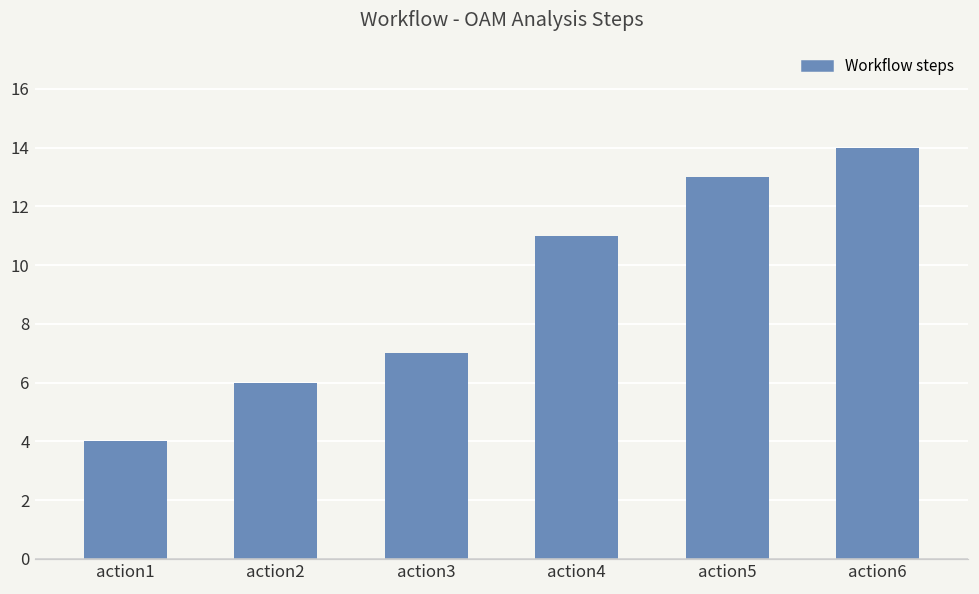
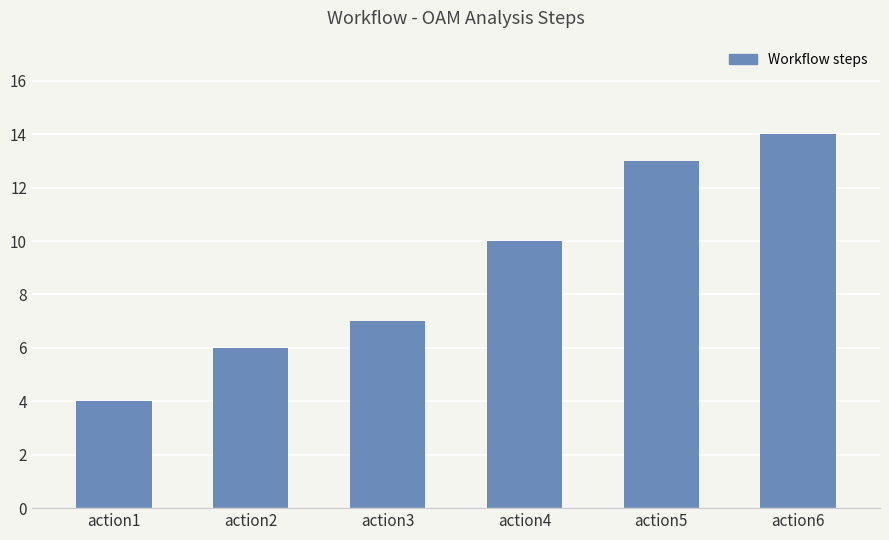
  {
    "action1": 4,
    "action2": 6,
    "action3": 7,
-   "action4": 11,
+   "action4": 10,
    "action5": 13,
    "action6": 14
  }
